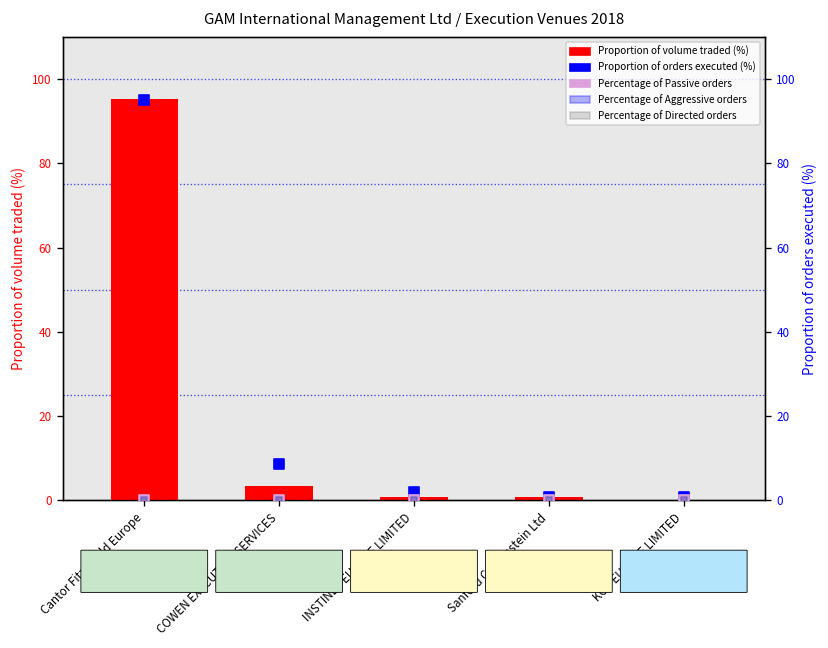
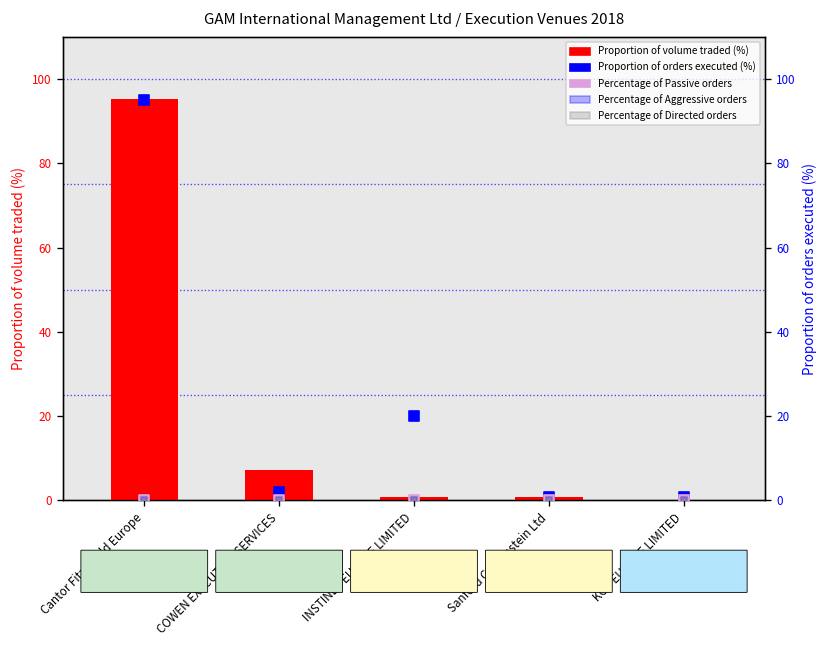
  {
    "Proportion of volume traded (%)": {
      "Cantor Fitzgerald Europe": 95,
-     "COWEN EXECUTION SERVICES": 3,
+     "COWEN EXECUTION SERVICES": 7,
      "KCG EUROPE LIMITED": 0
    },
    "Proportion of orders executed (%)": {
-     "COWEN EXECUTION SERVICES": 8,
-     "INSTINET EUROPE LIMITED": 2
+     "COWEN EXECUTION SERVICES": 2,
+     "INSTINET EUROPE LIMITED": 20
    }
  }
